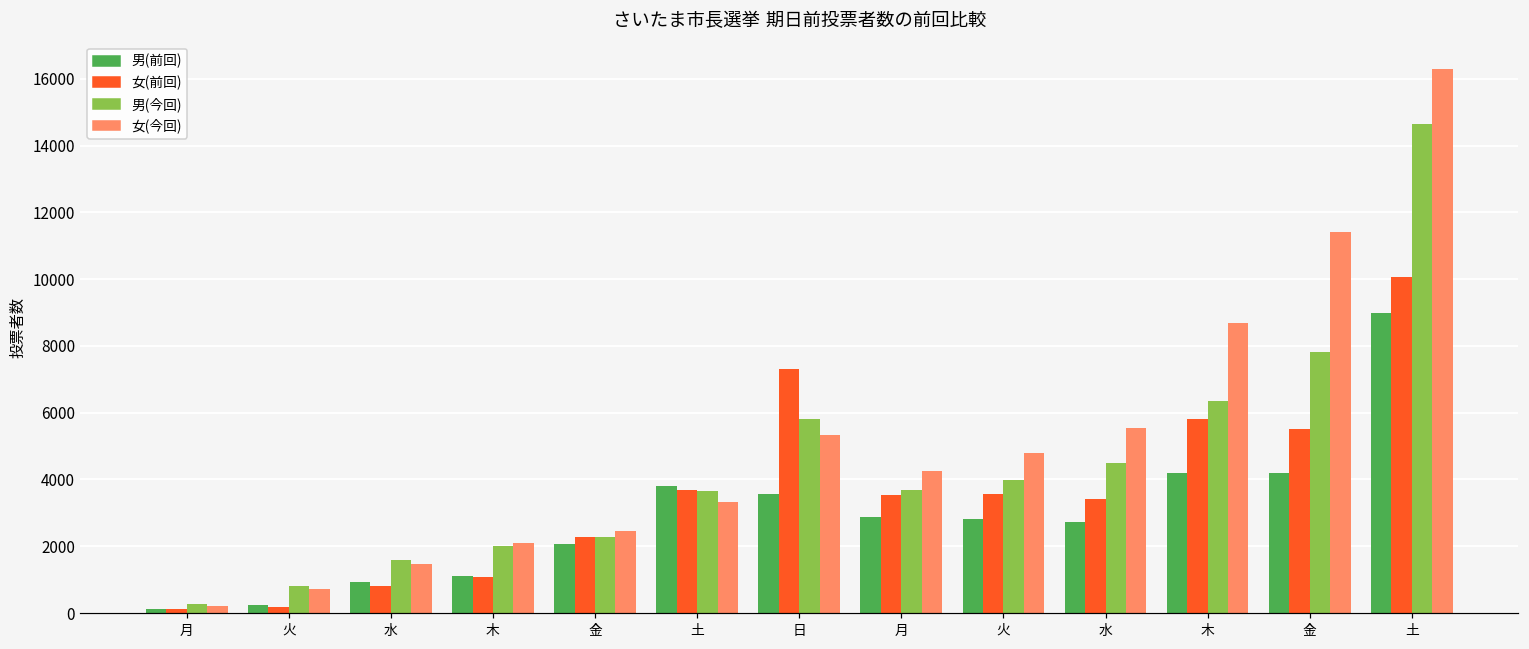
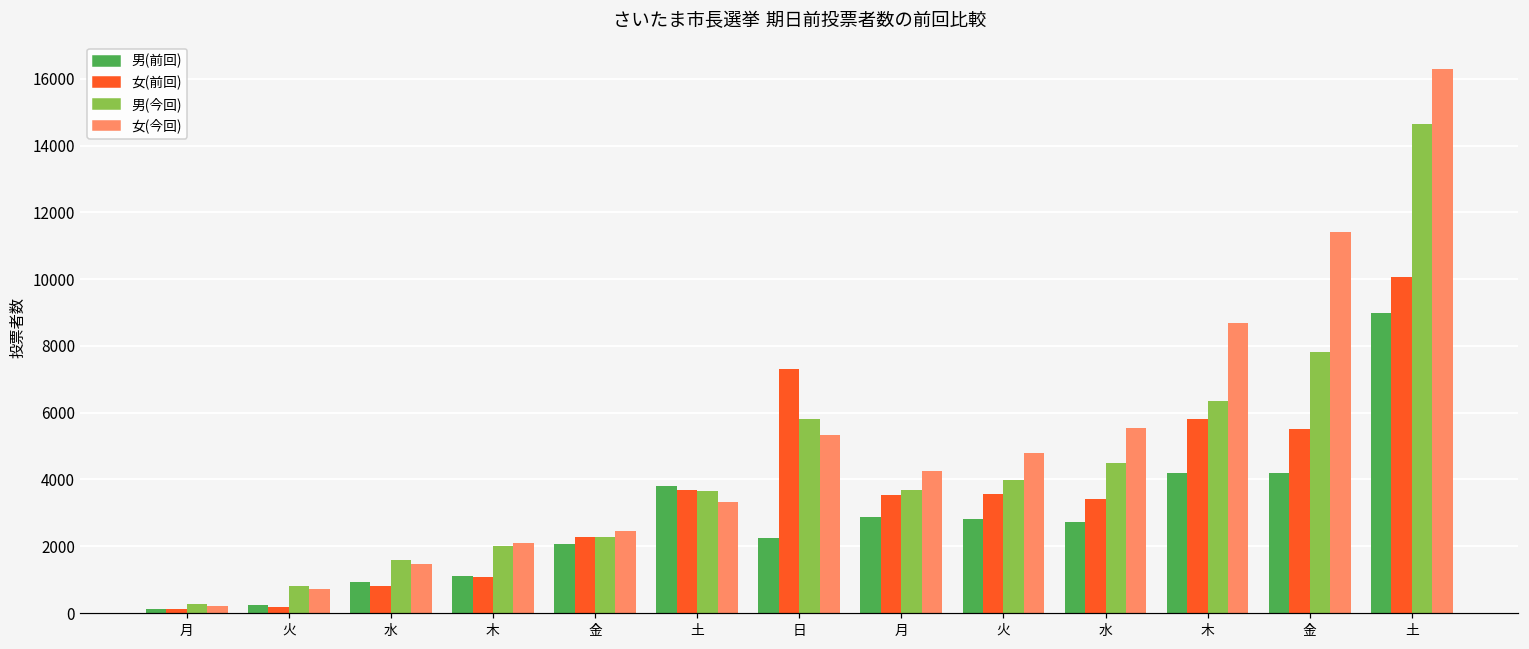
  {
    "男(前回)": {
-     "日": 3600
+     "日": 2200
    },
    "女(前回)": {
      "日": 7300
    },
    "男(今回)": {
      "日": 5800
    },
    "女(今回)": {
      "日": 5300
    }
  }
